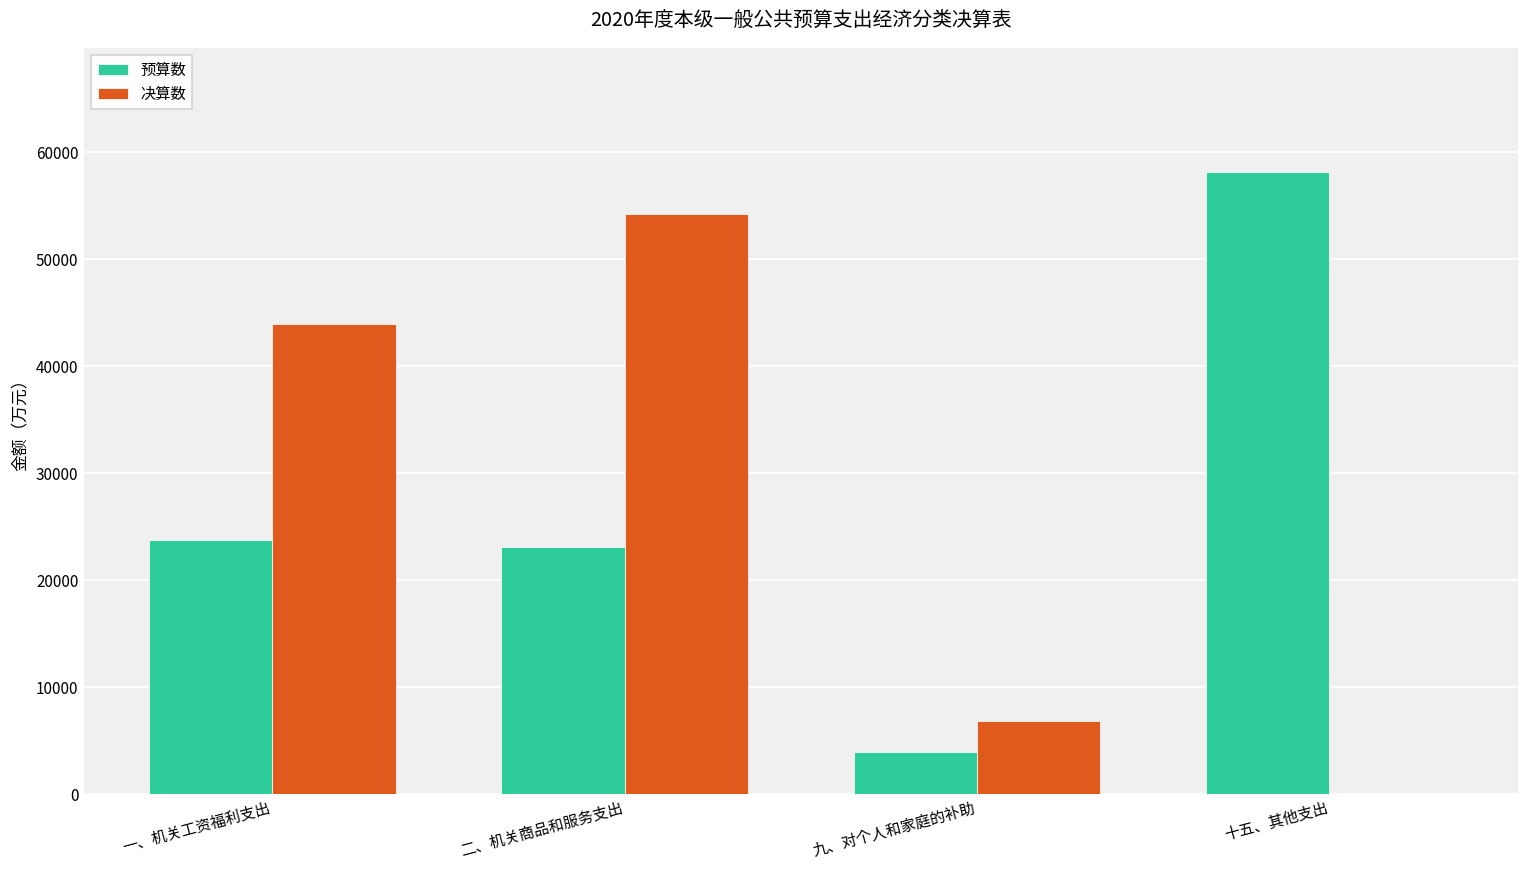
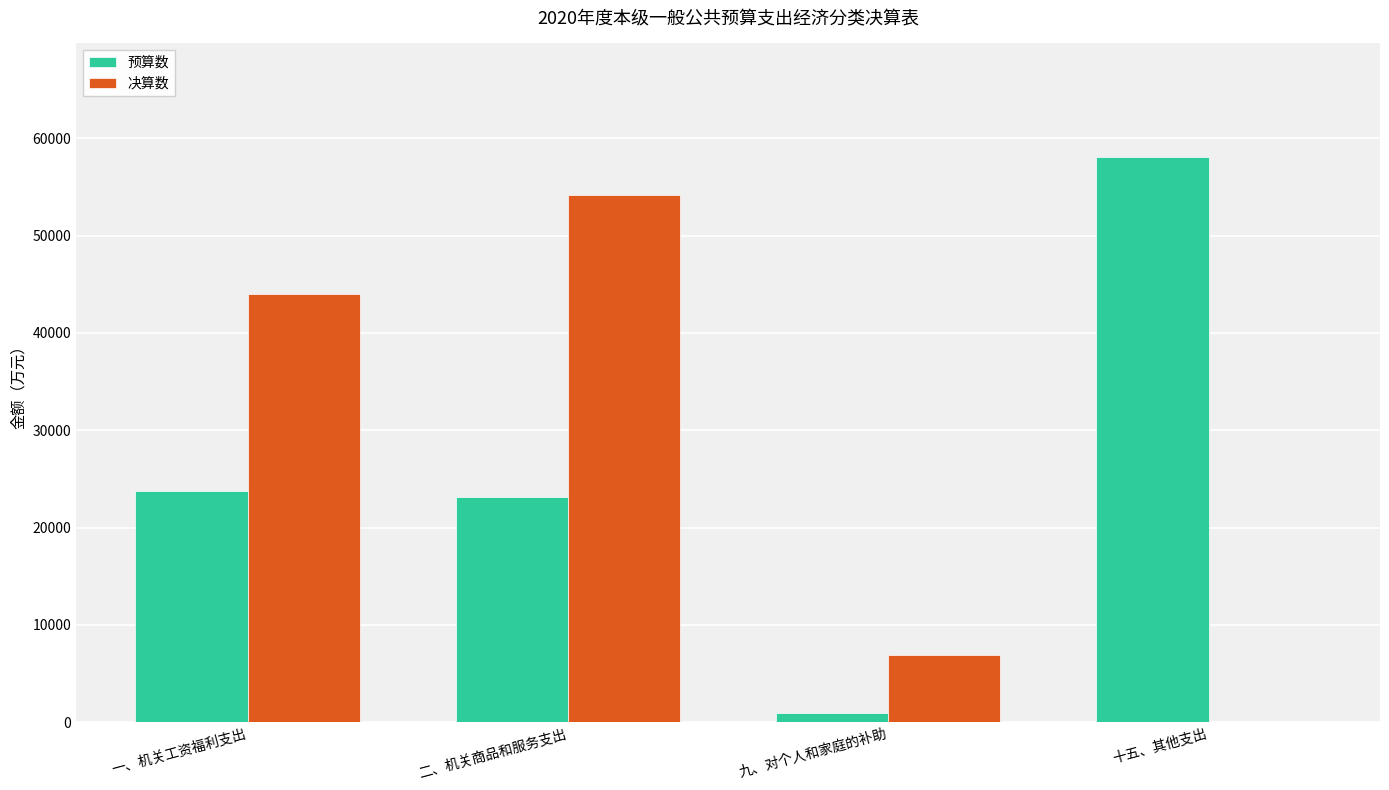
  {
    "预算数": {
      "一、机关工资福利支出": 24000,
      "二、机关商品和服务支出": 23000,
-     "九、对个人和家庭的补助": 4000,
+     "九、对个人和家庭的补助": 1000,
      "十五、其他支出": 58000
    },
    "决算数": {
      "一、机关工资福利支出": 44000,
      "二、机关商品和服务支出": 54000,
      "九、对个人和家庭的补助": 7000,
      "十五、其他支出": 0
    }
  }
